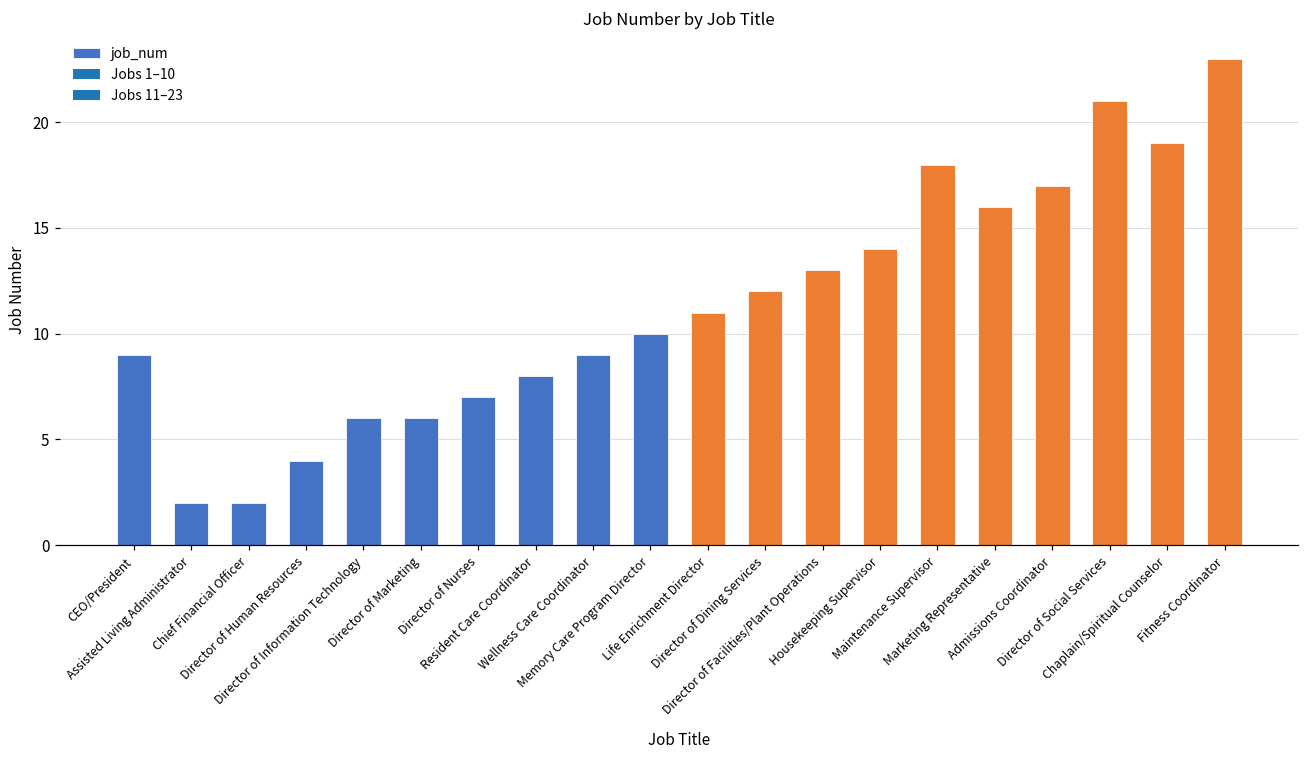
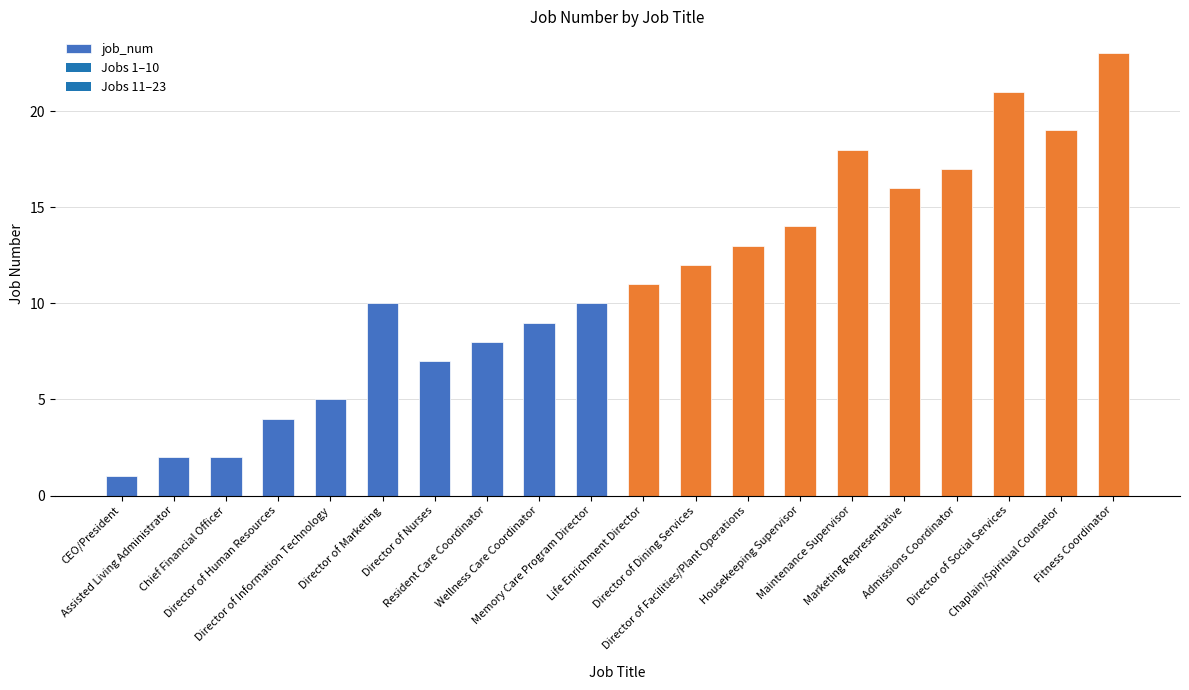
  {
-   "CEO/President": 9,
+   "CEO/President": 1,
    "Assisted Living Administrator": 2,
    "Chief Financial Officer": 2,
    "Director of Human Resources": 4,
-   "Director of Information Technology": 6,
-   "Director of Marketing": 6,
+   "Director of Information Technology": 5,
+   "Director of Marketing": 10,
    "Director of Nurses": 7,
    "Resident Care Coordinator": 8,
    "Wellness Care Coordinator": 9,
    "Memory Care Program Director": 10,
    "Life Enrichment Director": 11,
    "Director of Dining Services": 12,
    "Director of Facilities/Plant Operations": 13,
    "Housekeeping Supervisor": 14,
    "Maintenance Supervisor": 18,
    "Marketing Representative": 16,
    "Admissions Coordinator": 17,
    "Director of Social Services": 21,
    "Chaplain/Spiritual Counselor": 19,
    "Fitness Coordinator": 23
  }
